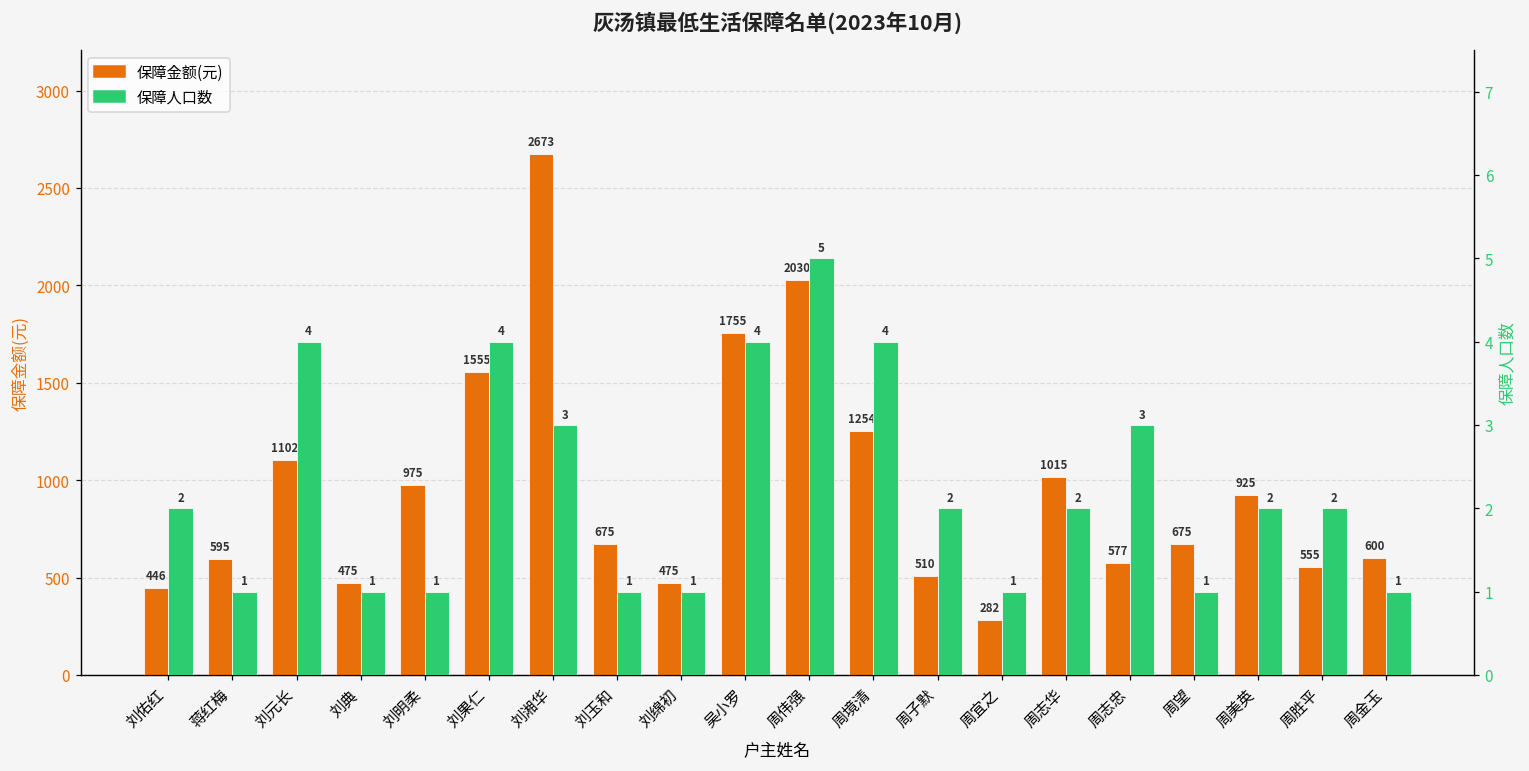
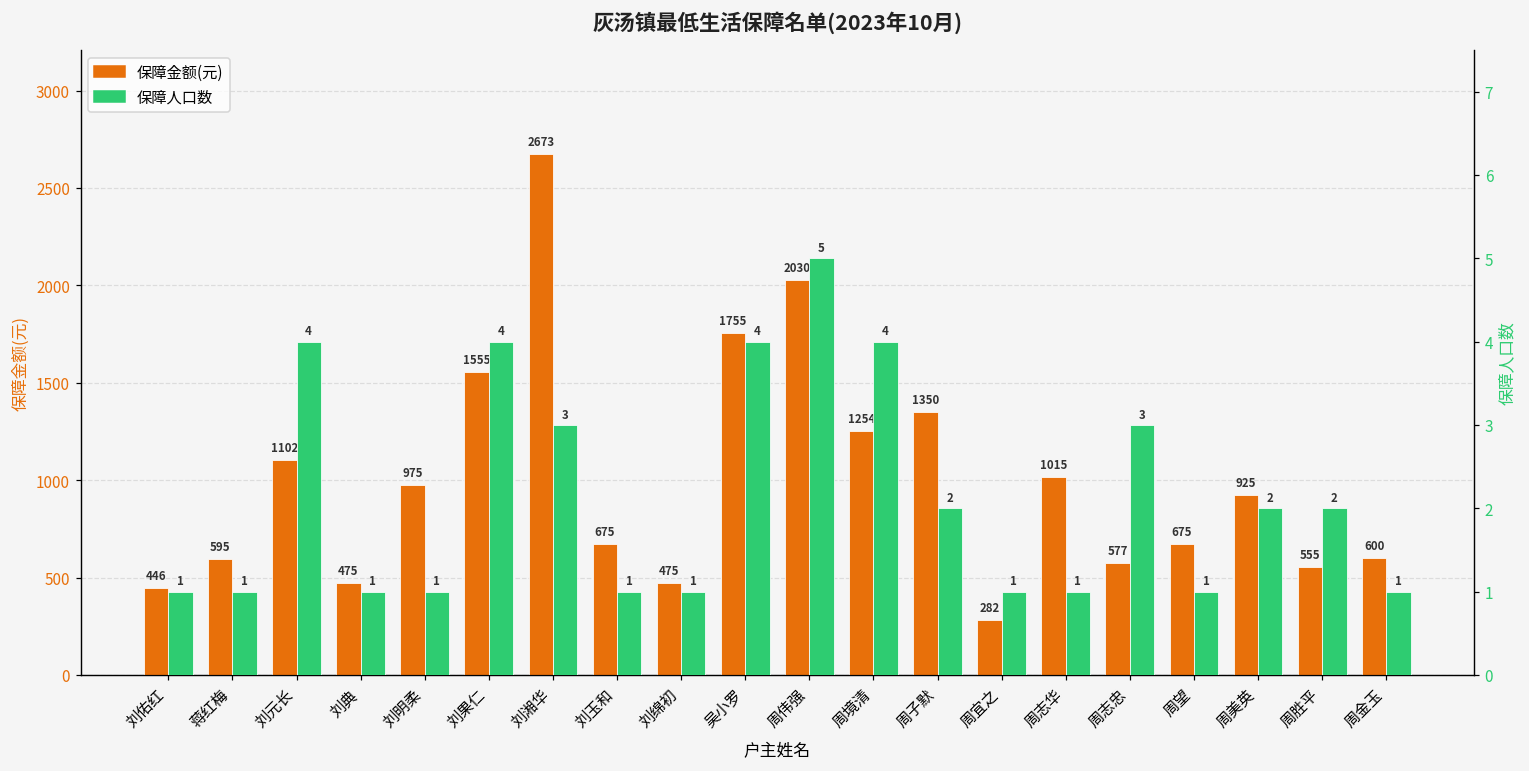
  {
    "保障金额(元)": {
      "刘佑红": 446,
      "蒋红梅": 595,
      "刘元长": 1102,
      "刘典": 475,
      "刘明柔": 975,
      "刘果仁": 1555,
      "刘湘华": 2673,
      "刘玉和": 675,
      "刘绵初": 475,
      "吴小罗": 1755,
      "周伟强": 2030,
      "周境清": 1254,
-     "周子默": 510,
+     "周子默": 1350,
      "周宜之": 282,
      "周志华": 1015,
      "周志忠": 577,
      "周望": 675,
      "周美英": 925,
      "周胜平": 555,
      "周金玉": 600
    },
    "保障人口数": {
-     "刘佑红": 2,
+     "刘佑红": 1,
      "蒋红梅": 1,
      "刘元长": 4,
      "刘典": 1,
      "刘明柔": 1,
      "刘果仁": 4,
      "刘湘华": 3,
      "刘玉和": 1,
      "刘绵初": 1,
      "吴小罗": 4,
      "周伟强": 5,
      "周境清": 4,
      "周子默": 2,
      "周宜之": 1,
-     "周志华": 2,
+     "周志华": 1,
      "周志忠": 3,
      "周望": 1,
      "周美英": 2,
      "周胜平": 2,
      "周金玉": 1
    }
  }
